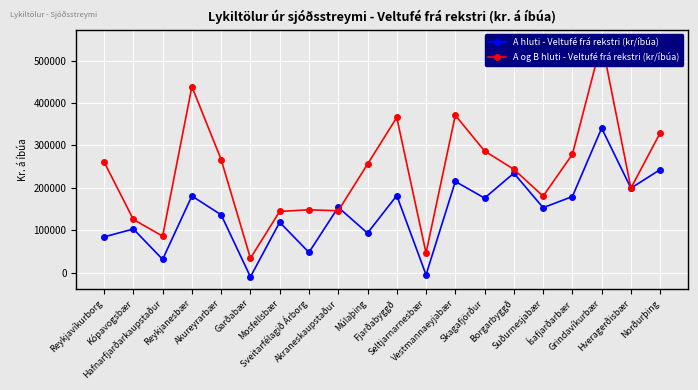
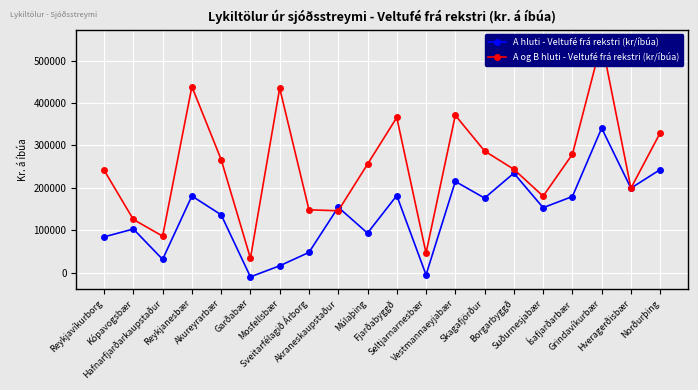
  {
    "A hluti - Veltufé frá rekstri (kr/íbúa)": {
      "Reykjavíkurborg": 80000,
      "Kópavogsbær": 100000,
      "Hafnarfjarðarkaupstaður": 30000,
      "Reykjanesbær": 180000,
      "Akureyrarbær": 140000,
      "Garðabær": -10000,
-     "Mosfellsbær": 120000,
+     "Mosfellsbær": 20000,
      "Sveitarfélagið Árborg": 50000,
      "Akraneskaupstaður": 150000,
      "Múlaþing": 90000,
      "Fjarðabyggð": 180000,
      "Seltjarnarnesbær": -10000,
      "Vestmannaeyjabær": 210000,
      "Skagafjörður": 180000,
      "Borgarbyggð": 230000,
      "Suðurnesjabær": 150000,
      "Ísafjarðarbær": 180000,
      "Grindavíkurbær": 340000,
      "Norðurþing": 240000
    },
    "A og B hluti - Veltufé frá rekstri (kr/íbúa)": {
-     "Reykjavíkurborg": 260000,
+     "Reykjavíkurborg": 240000,
      "Kópavogsbær": 130000,
      "Hafnarfjarðarkaupstaður": 90000,
      "Reykjanesbær": 440000,
      "Akureyrarbær": 270000,
      "Garðabær": 30000,
-     "Mosfellsbær": 140000,
+     "Mosfellsbær": 430000,
      "Sveitarfélagið Árborg": 150000,
      "Akraneskaupstaður": 150000,
      "Múlaþing": 260000,
      "Fjarðabyggð": 370000,
      "Seltjarnarnesbær": 50000,
      "Vestmannaeyjabær": 370000,
      "Skagafjörður": 290000,
      "Borgarbyggð": 240000,
      "Suðurnesjabær": 180000,
      "Ísafjarðarbær": 280000,
      "Norðurþing": 330000
    }
  }
